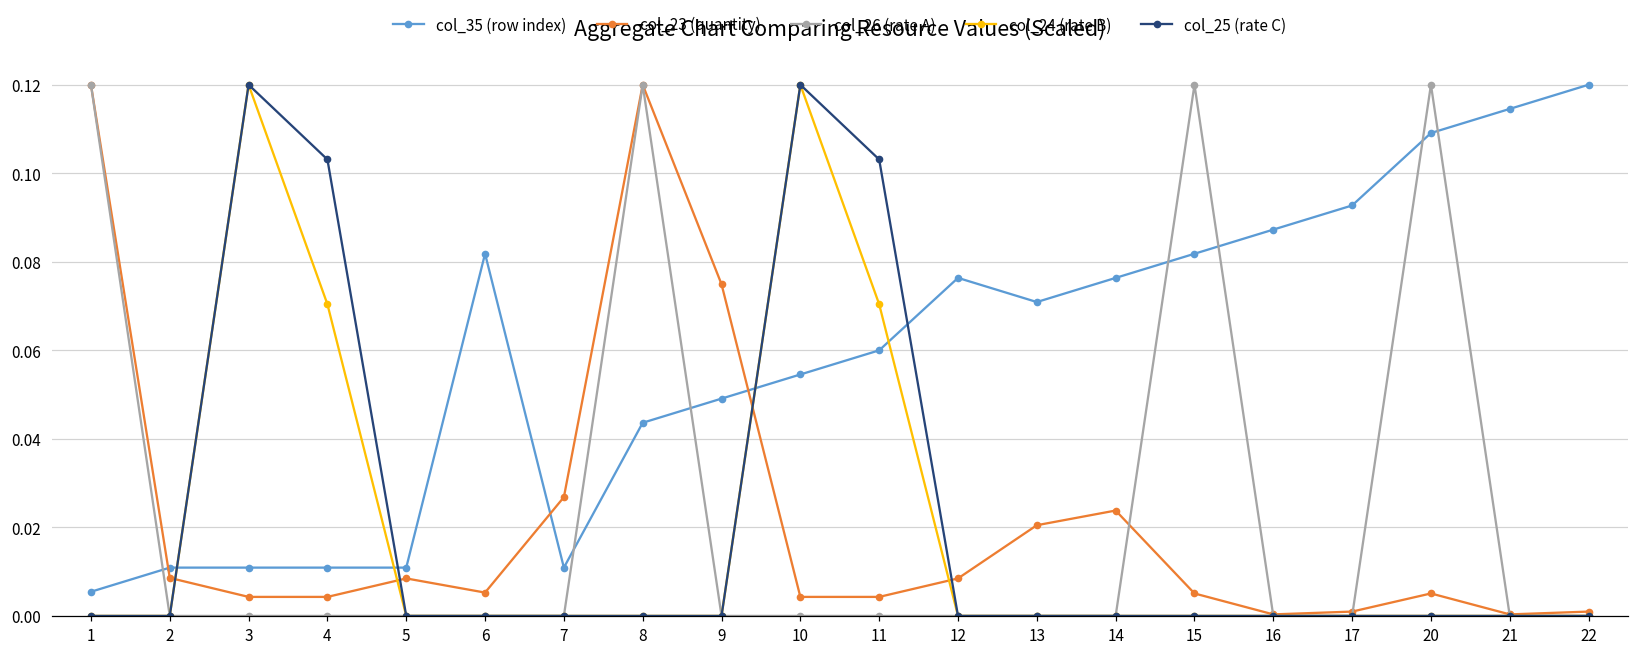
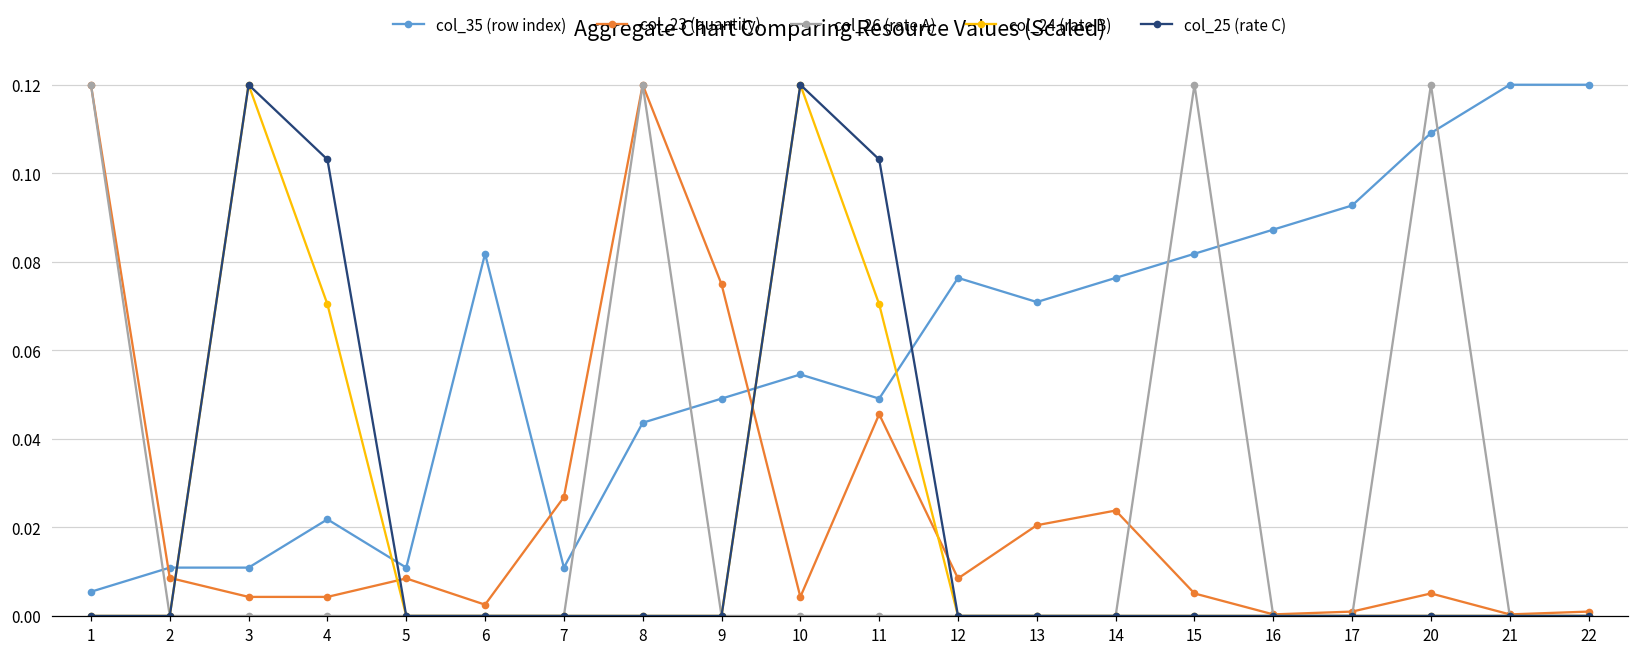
  {
    "col_35 (row index)": {
      "1": 0.005,
      "2": 0.011,
      "3": 0.011,
-     "4": 0.011,
+     "4": 0.022,
      "5": 0.011,
      "6": 0.082,
      "7": 0.011,
      "8": 0.044,
      "9": 0.049,
      "10": 0.055,
-     "11": 0.060,
+     "11": 0.049,
      "12": 0.076,
      "13": 0.071,
      "14": 0.076,
      "15": 0.082,
      "16": 0.087,
      "17": 0.093,
      "20": 0.109,
-     "21": 0.115,
+     "21": 0.120,
      "22": 0.120
    },
    "col_23 (quantity)": {
      "2": 0.009,
      "3": 0.004,
      "4": 0.004,
      "5": 0.008,
-     "6": 0.005,
+     "6": 0.003,
      "7": 0.027,
      "9": 0.075,
      "10": 0.004,
-     "11": 0.004,
+     "11": 0.046,
      "12": 0.008,
      "13": 0.020,
      "14": 0.024,
      "15": 0.005,
      "17": 0.001,
      "20": 0.005,
      "22": 0.001
    },
    "col_26 (rate A)": {
      "3": 0.000,
      "4": 0.000,
      "10": 0.000,
      "11": 0.000,
      "15": 0.120,
      "20": 0.120
    },
    "col_24 (rate B)": {
      "4": 0.070,
      "11": 0.070
    },
    "col_25 (rate C)": {
      "4": 0.103,
      "11": 0.103
    }
  }
